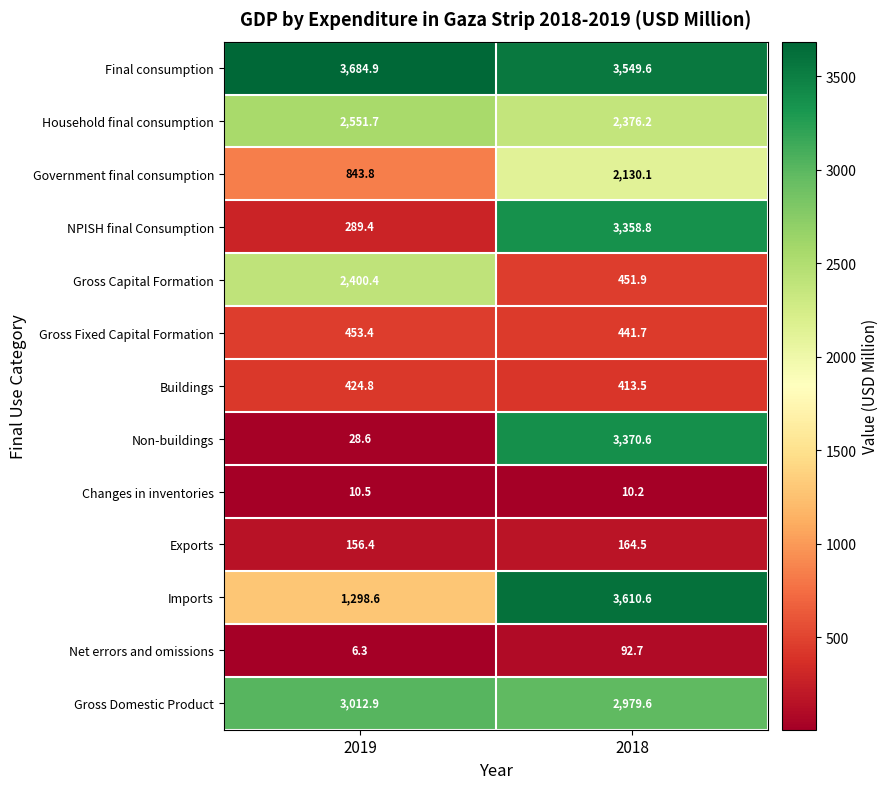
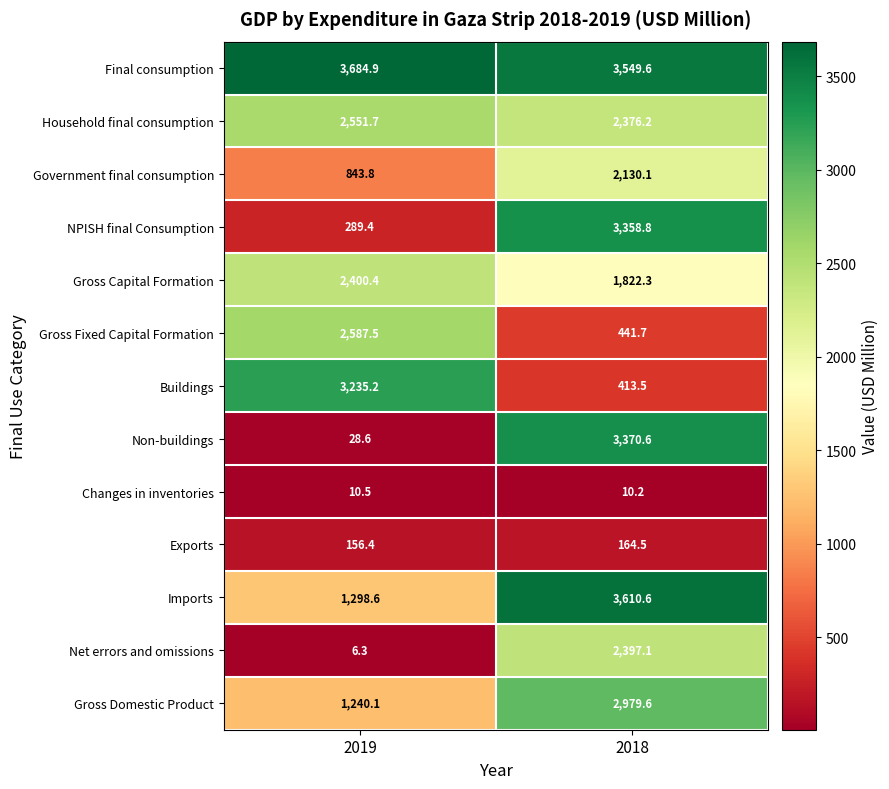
  {
    "Final consumption": {
      "2019": "3,684.9",
      "2018": "3,549.6"
    },
    "Household final consumption": {
      "2019": "2,551.7",
      "2018": "2,376.2"
    },
    "Government final consumption": {
      "2019": "843.8",
      "2018": "2,130.1"
    },
    "NPISH final Consumption": {
      "2019": "289.4",
      "2018": "3,358.8"
    },
    "Gross Capital Formation": {
      "2019": "2,400.4",
-     "2018": "451.9"
+     "2018": "1,822.3"
    },
    "Gross Fixed Capital Formation": {
-     "2019": "453.4",
+     "2019": "2,587.5",
      "2018": "441.7"
    },
    "Buildings": {
-     "2019": "424.8",
+     "2019": "3,235.2",
      "2018": "413.5"
    },
    "Non-buildings": {
      "2019": "28.6",
      "2018": "3,370.6"
    },
    "Changes in inventories": {
      "2019": "10.5",
      "2018": "10.2"
    },
    "Exports": {
      "2019": "156.4",
      "2018": "164.5"
    },
    "Imports": {
      "2019": "1,298.6",
      "2018": "3,610.6"
    },
    "Net errors and omissions": {
      "2019": "6.3",
-     "2018": "92.7"
+     "2018": "2,397.1"
    },
    "Gross Domestic Product": {
-     "2019": "3,012.9",
+     "2019": "1,240.1",
      "2018": "2,979.6"
    }
  }
